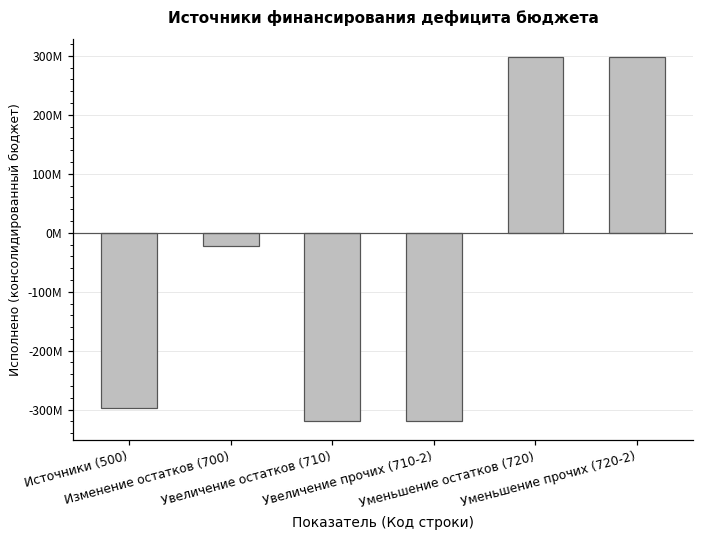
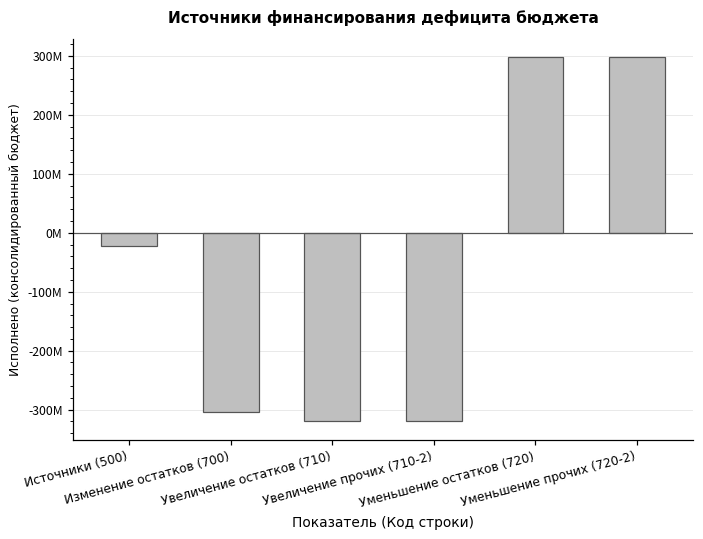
  {
-   "Источники (500)": -300000000,
-   "Изменение остатков (700)": -20000000,
+   "Источники (500)": -20000000,
+   "Изменение остатков (700)": -300000000,
    "Увеличение остатков (710)": -320000000,
    "Увеличение прочих (710-2)": -320000000,
    "Уменьшение остатков (720)": 300000000,
    "Уменьшение прочих (720-2)": 300000000
  }
